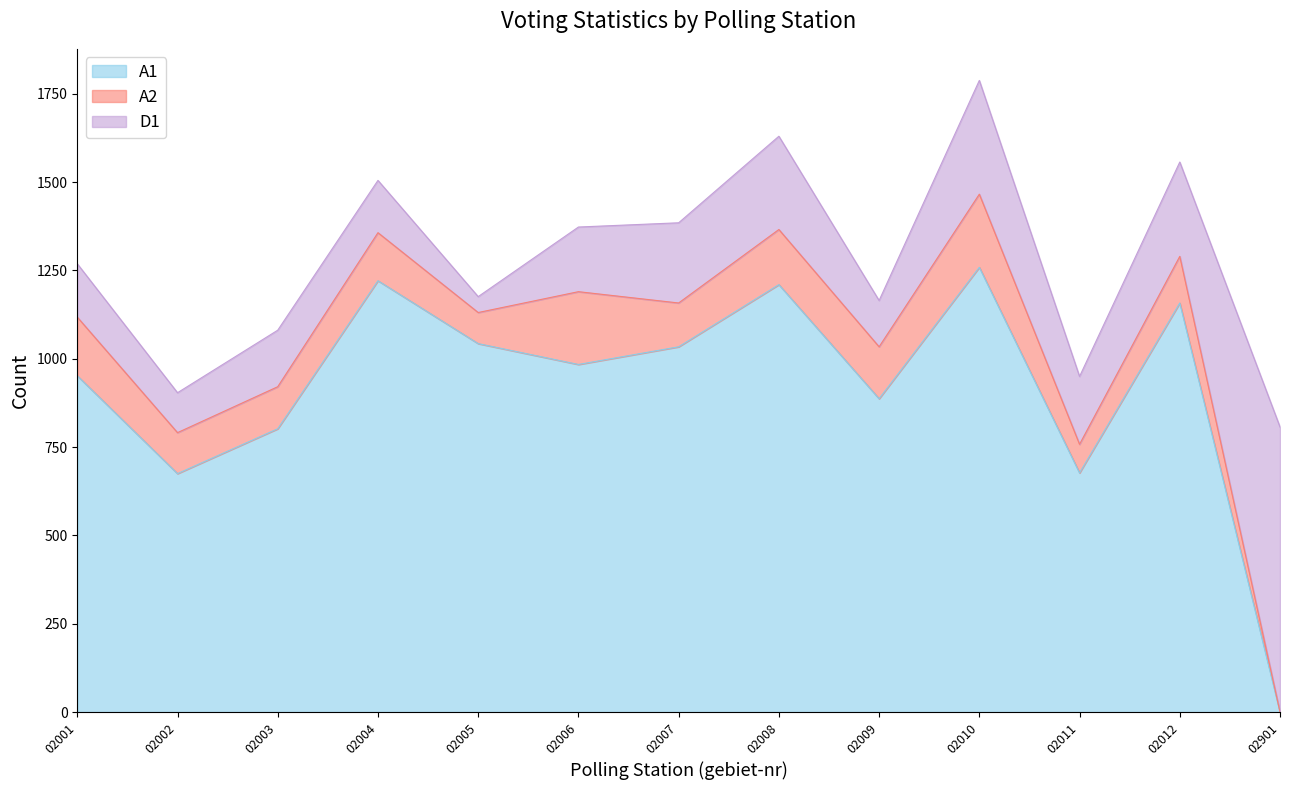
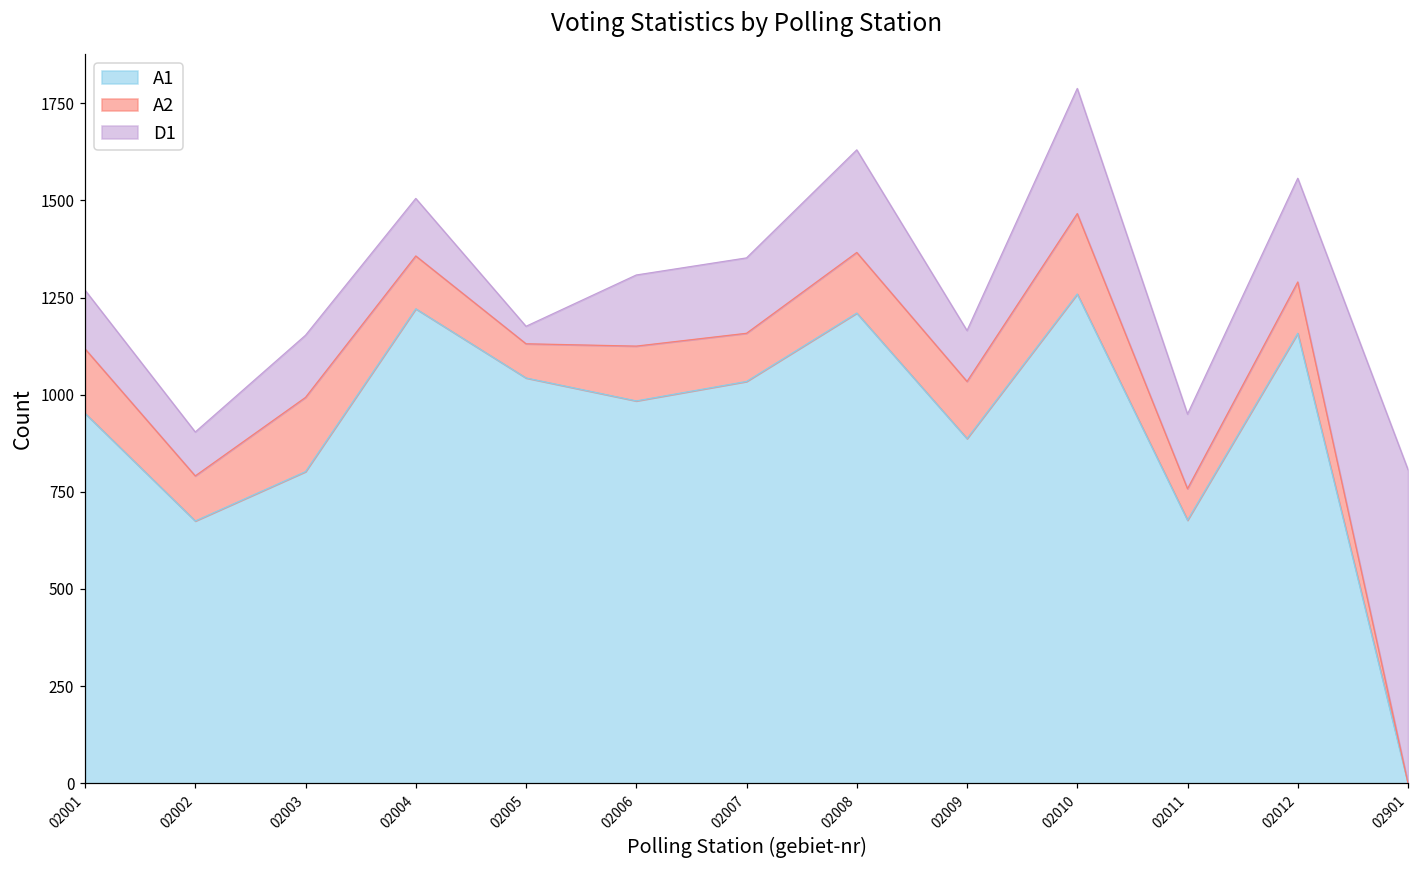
  {
    "A1": {
      "02001": 950,
      "02002": 680,
      "02003": 800,
      "02004": 1220,
      "02005": 1040,
      "02006": 980,
      "02007": 1030,
      "02008": 1210,
      "02009": 890,
      "02010": 1260,
      "02011": 680,
      "02012": 1160
    },
    "A2": {
      "02001": 170,
      "02002": 120,
-     "02003": 120,
+     "02003": 190,
      "02004": 140,
      "02005": 90,
-     "02006": 210,
+     "02006": 140,
      "02007": 120,
      "02008": 160,
      "02009": 150,
      "02010": 210,
      "02011": 80,
      "02012": 130
    },
    "D1": {
      "02001": 150,
      "02002": 110,
      "02003": 160,
      "02004": 150,
      "02005": 50,
      "02006": 180,
-     "02007": 230,
+     "02007": 190,
      "02008": 260,
      "02009": 130,
      "02010": 320,
      "02011": 190,
      "02012": 270,
      "02901": 810
    }
  }
